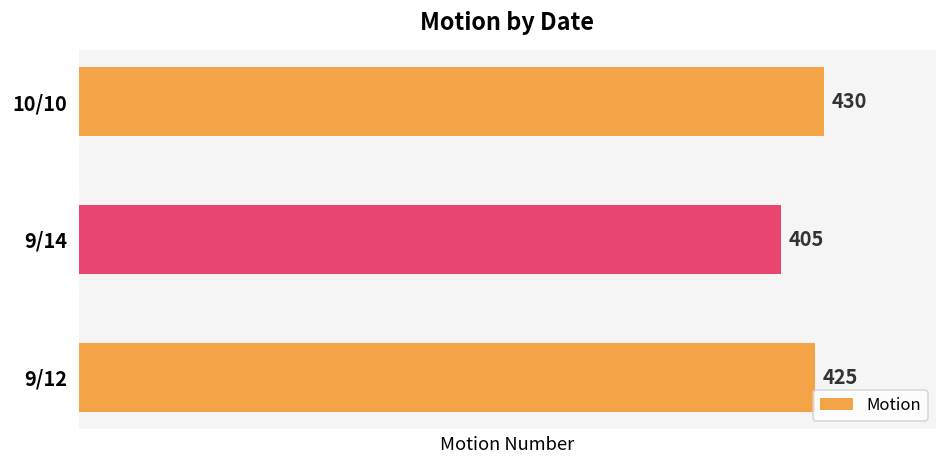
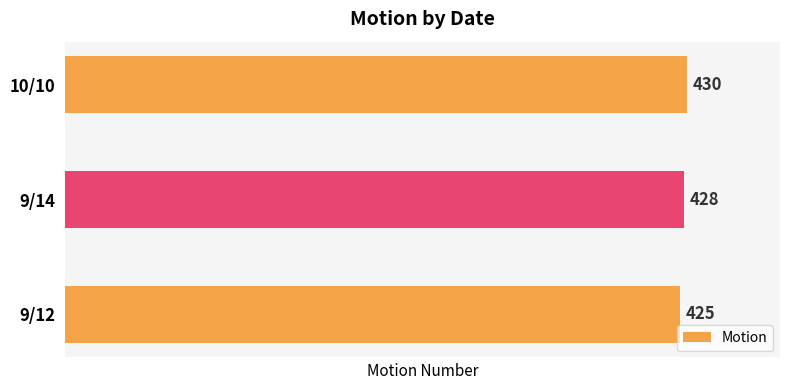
  {
    "10/10": 430,
-   "9/14": 405,
+   "9/14": 428,
    "9/12": 425
  }
